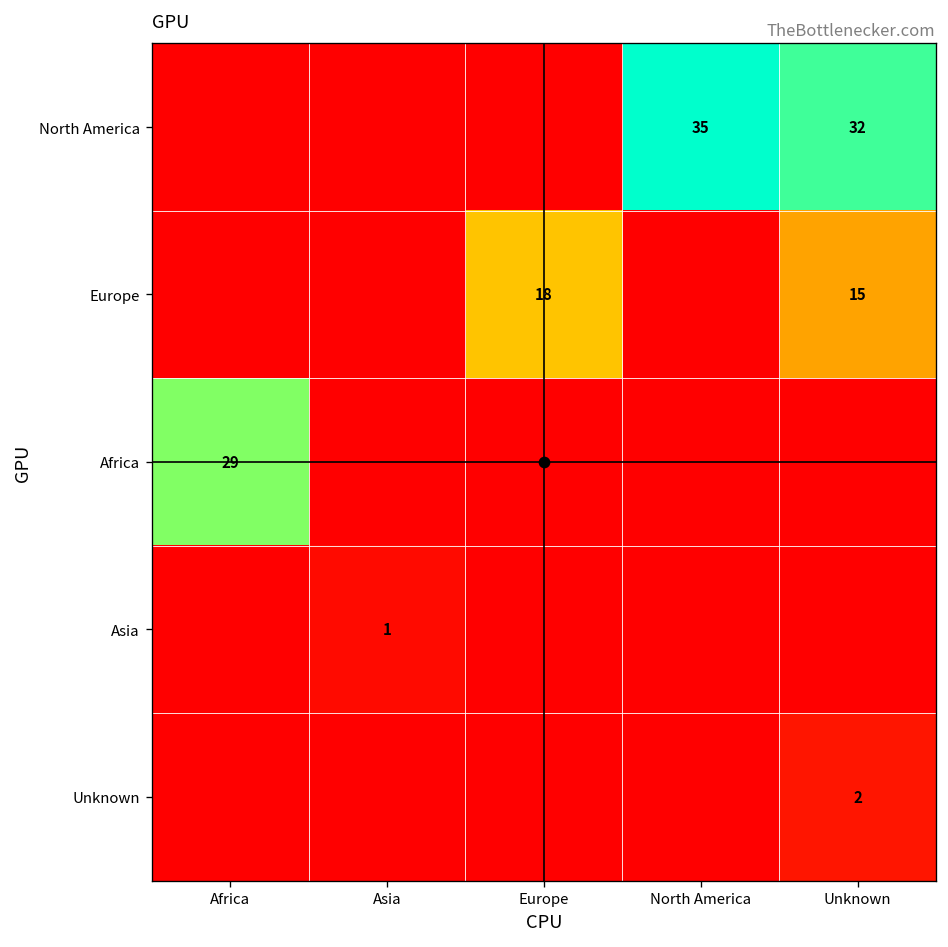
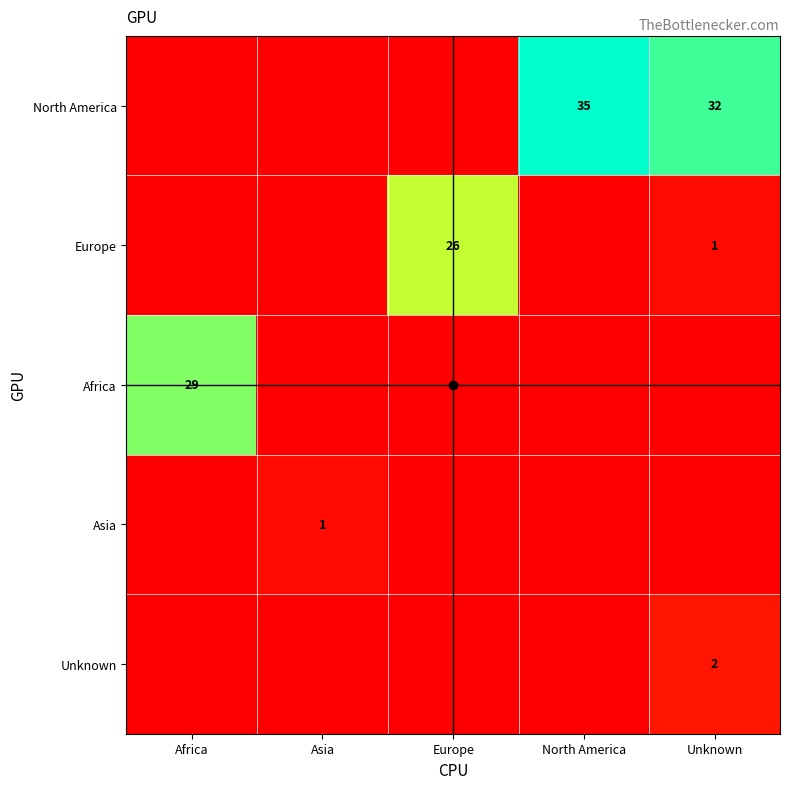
  {
    "North America": {
      "North America": 35,
      "Unknown": 32
    },
    "Europe": {
-     "Europe": 18,
-     "Unknown": 15
+     "Europe": 26,
+     "Unknown": 1
    },
    "Africa": {
      "Africa": 29
    },
    "Asia": {
      "Asia": 1
    },
    "Unknown": {
      "Unknown": 2
    }
  }
